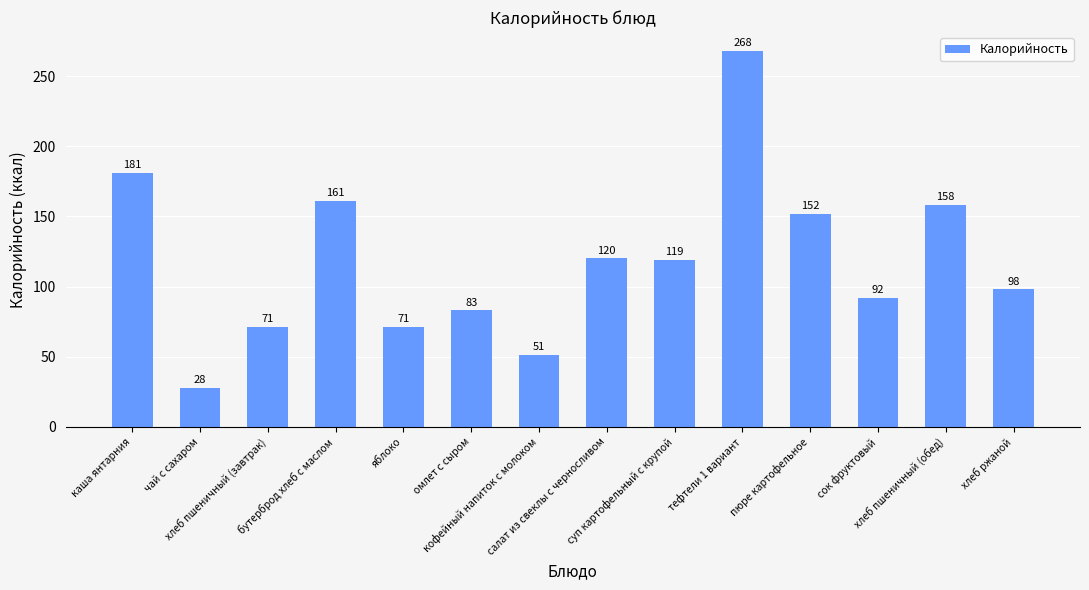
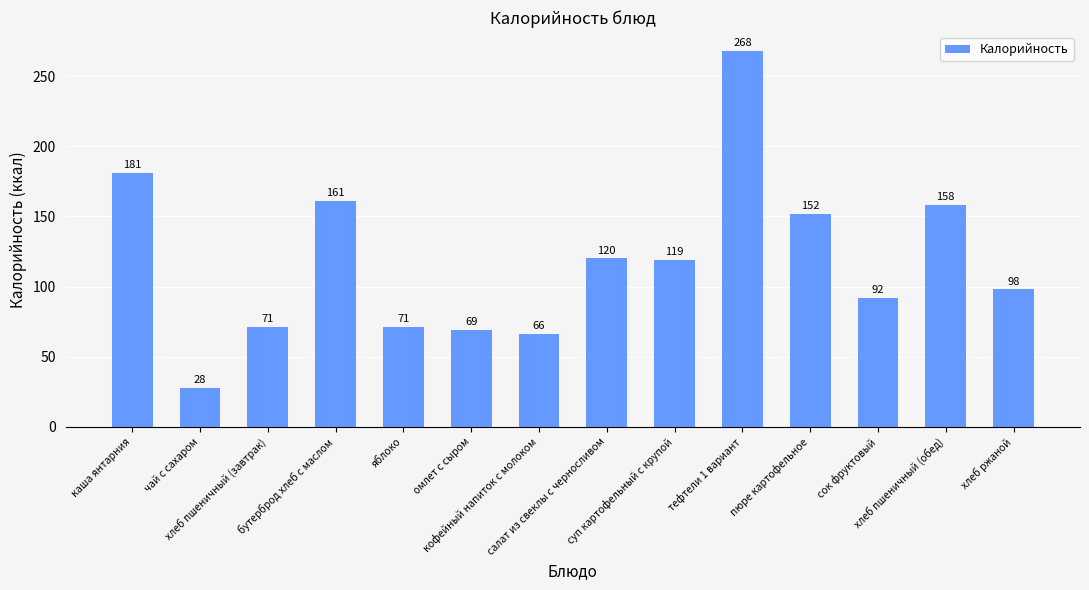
  {
    "каша янтарния": 181,
    "чай с сахаром": 28,
    "хлеб пшеничный (завтрак)": 71,
    "бутерброд хлеб с маслом": 161,
    "яблоко": 71,
-   "омлет с сыром": 83,
-   "кофейный напиток с молоком": 51,
+   "омлет с сыром": 69,
+   "кофейный напиток с молоком": 66,
    "салат из свеклы с черносливом": 120,
    "суп картофельный с крупой": 119,
    "тефтели 1 вариант": 268,
    "пюре картофельное": 152,
    "сок фруктовый": 92,
    "хлеб пшеничный (обед)": 158,
    "хлеб ржаной": 98
  }
